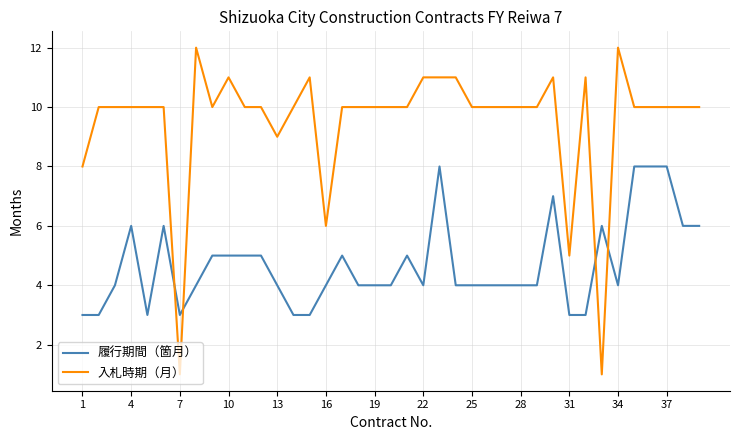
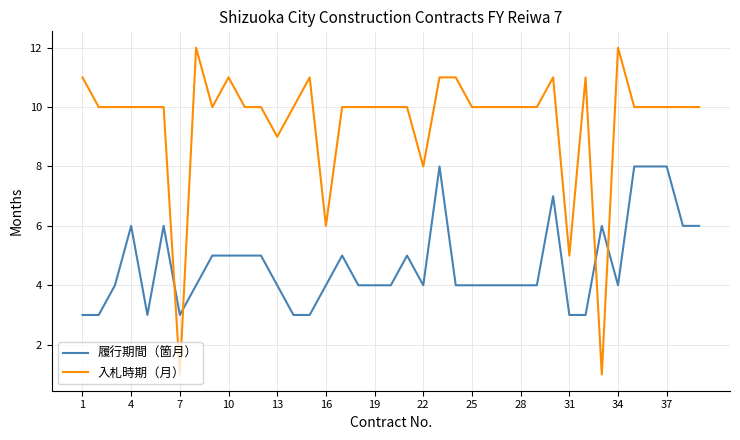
  {
    "履行期間（箇月）": {
      "1": 3,
      "4": 6,
      "7": 3,
      "10": 5,
      "13": 4,
      "16": 4,
      "19": 4,
      "22": 4,
      "25": 4,
      "28": 4,
      "31": 3,
      "34": 4,
      "37": 8
    },
    "入札時期（月）": {
-     "1": 8,
+     "1": 11,
      "4": 10,
      "10": 11,
      "13": 9,
      "16": 6,
      "19": 10,
-     "22": 11,
+     "22": 8,
      "25": 10,
      "28": 10,
      "31": 5,
      "34": 12,
      "37": 10
    }
  }
